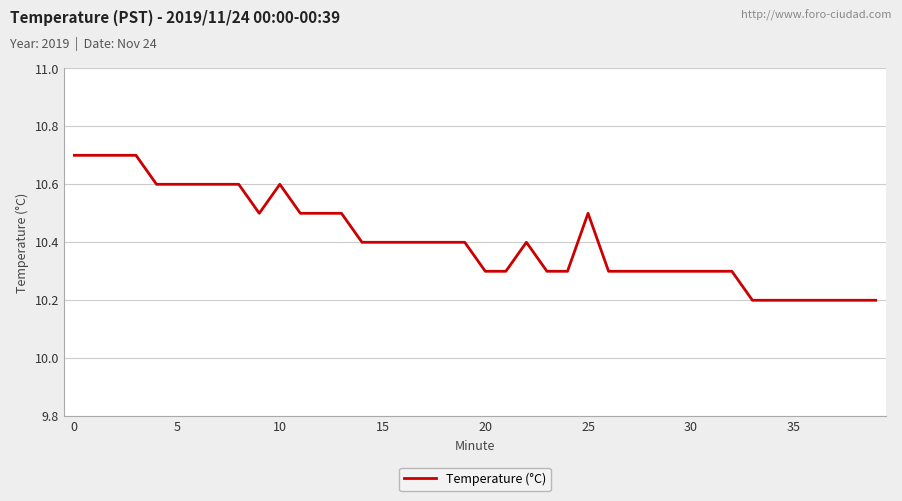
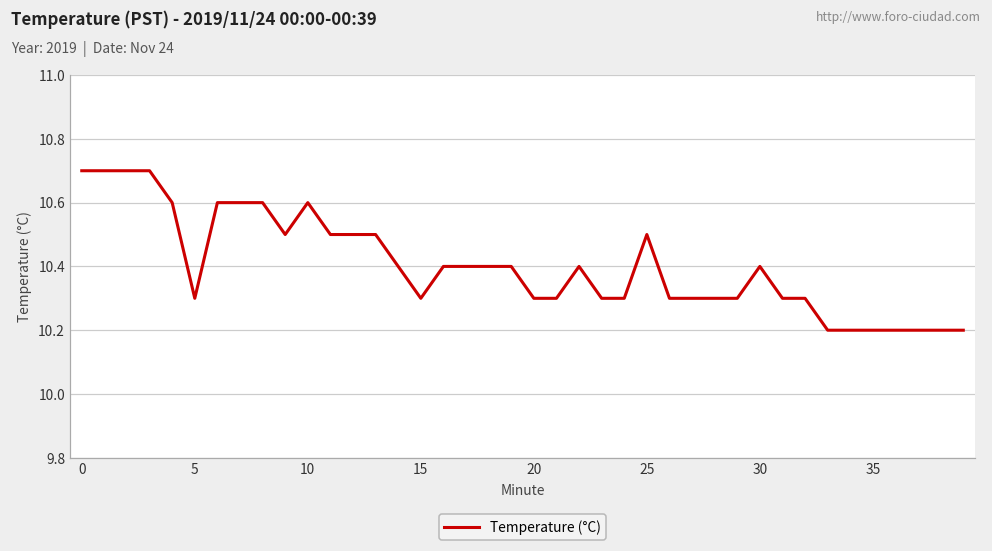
  {
    "0": 10.7,
-   "5": 10.6,
+   "5": 10.3,
    "10": 10.6,
-   "15": 10.4,
+   "15": 10.3,
    "20": 10.3,
    "25": 10.5,
-   "30": 10.3,
+   "30": 10.4,
    "35": 10.2
  }
